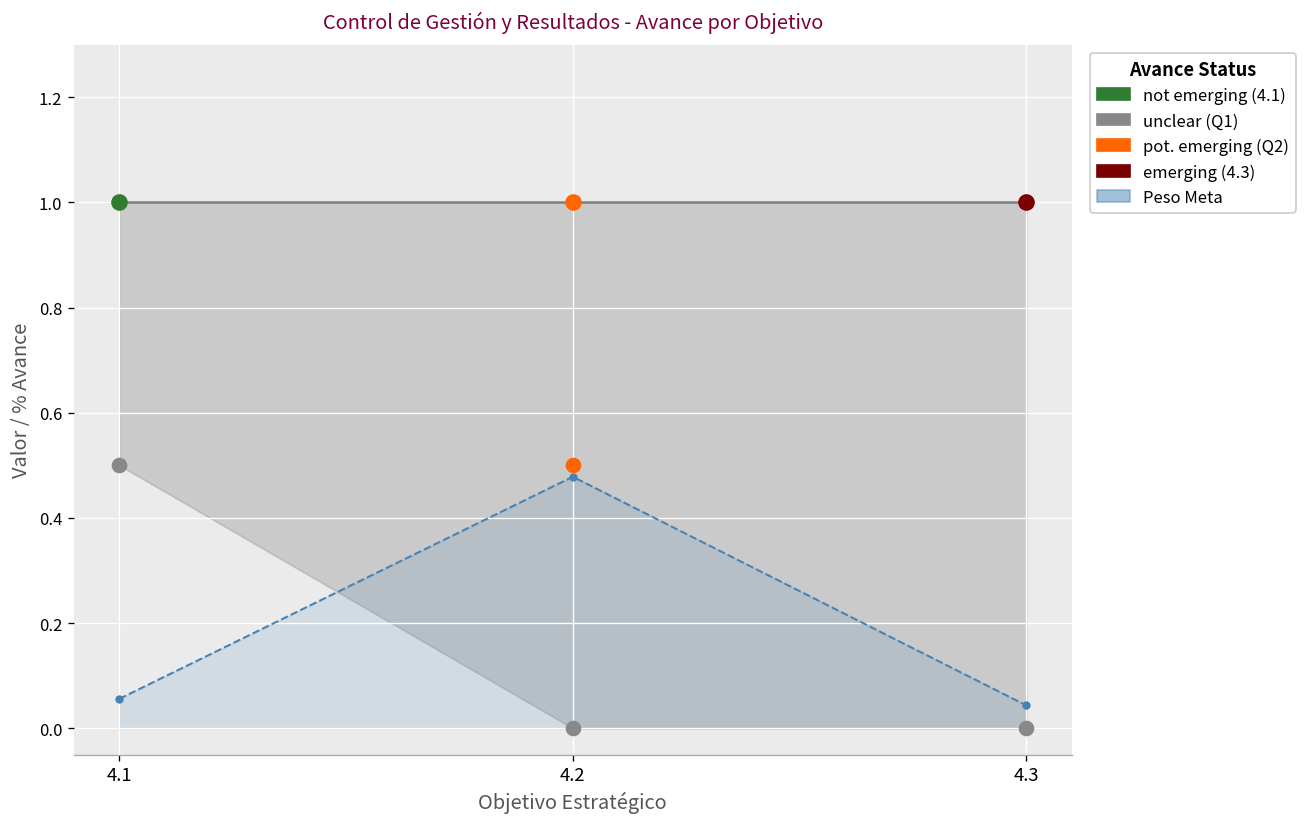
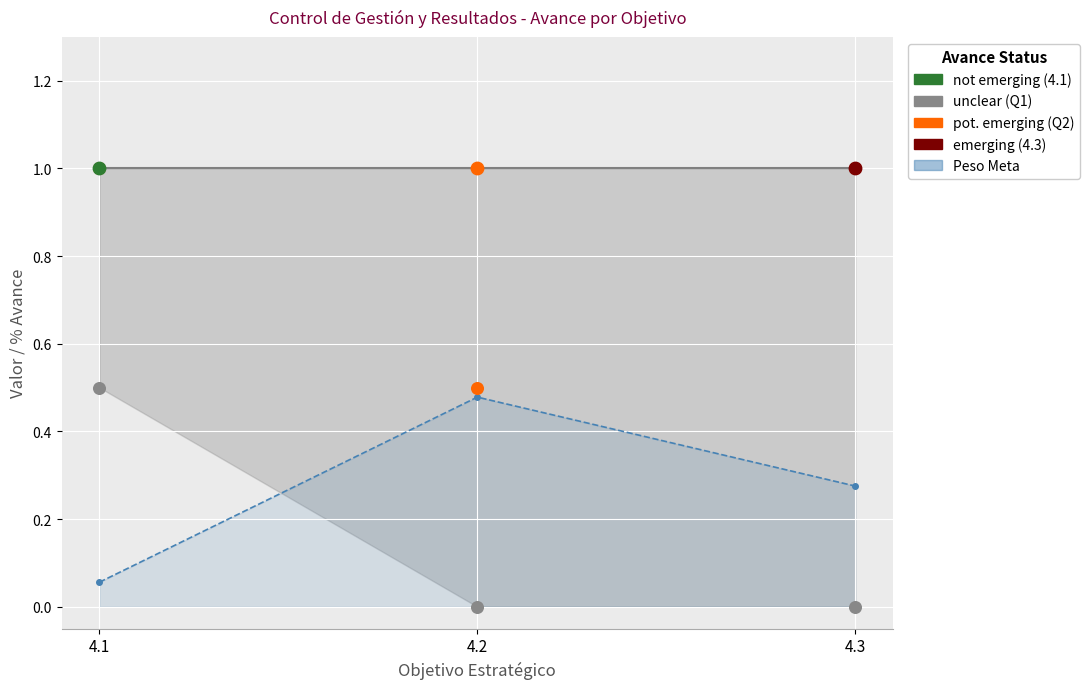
  {
    "Peso Meta": {
      "4.1": 0.06,
      "4.2": 0.48,
-     "4.3": 0.04
+     "4.3": 0.28
    }
  }
